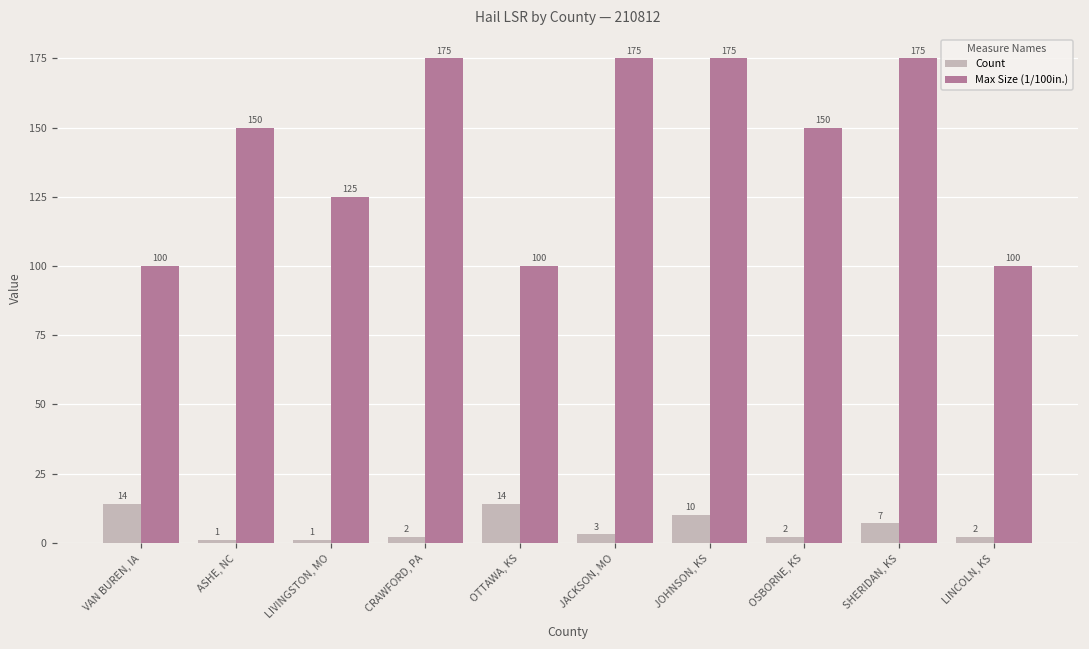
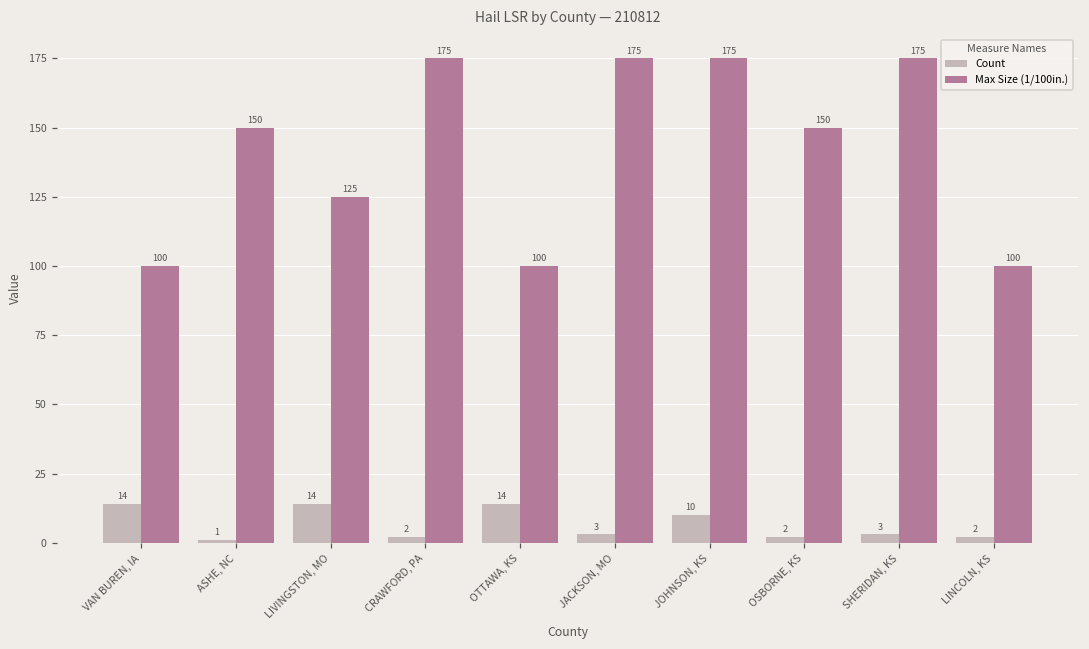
  {
    "Count": {
      "VAN BUREN, IA": 14,
      "ASHE, NC": 1,
-     "LIVINGSTON, MO": 1,
+     "LIVINGSTON, MO": 14,
      "CRAWFORD, PA": 2,
      "OTTAWA, KS": 14,
      "JACKSON, MO": 3,
      "JOHNSON, KS": 10,
      "OSBORNE, KS": 2,
-     "SHERIDAN, KS": 7,
+     "SHERIDAN, KS": 3,
      "LINCOLN, KS": 2
    },
    "Max Size (1/100in.)": {
      "VAN BUREN, IA": 100,
      "ASHE, NC": 150,
      "LIVINGSTON, MO": 125,
      "CRAWFORD, PA": 175,
      "OTTAWA, KS": 100,
      "JACKSON, MO": 175,
      "JOHNSON, KS": 175,
      "OSBORNE, KS": 150,
      "SHERIDAN, KS": 175,
      "LINCOLN, KS": 100
    }
  }
